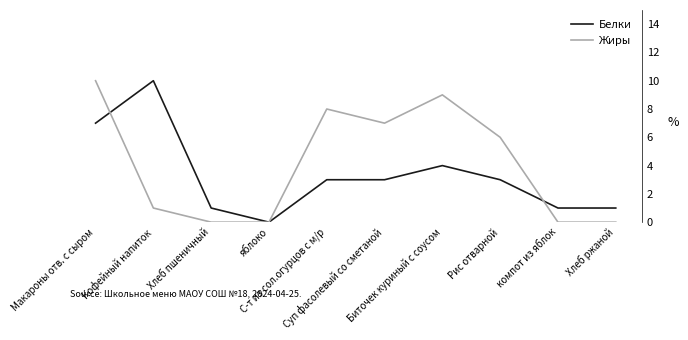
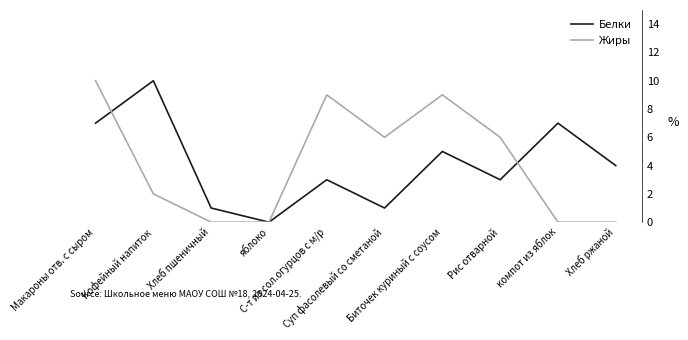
  {
    "Белки": {
      "Макароны отв. с сыром": 7,
      "Кофейный напиток": 10,
      "Хлеб пшеничный": 1,
      "С-т из сол.огурцов с м/р": 3,
-     "Суп фасолевый со сметаной": 3,
-     "Биточек куриный с соусом": 4,
+     "Суп фасолевый со сметаной": 1,
+     "Биточек куриный с соусом": 5,
      "Рис отварной": 3,
-     "компот из яблок": 1,
-     "Хлеб ржаной": 1
+     "компот из яблок": 7,
+     "Хлеб ржаной": 4
    },
    "Жиры": {
      "Макароны отв. с сыром": 10,
-     "Кофейный напиток": 1,
+     "Кофейный напиток": 2,
      "Хлеб пшеничный": 0,
-     "С-т из сол.огурцов с м/р": 8,
-     "Суп фасолевый со сметаной": 7,
+     "С-т из сол.огурцов с м/р": 9,
+     "Суп фасолевый со сметаной": 6,
      "Биточек куриный с соусом": 9,
      "Рис отварной": 6,
      "компот из яблок": 0,
      "Хлеб ржаной": 0
    }
  }
